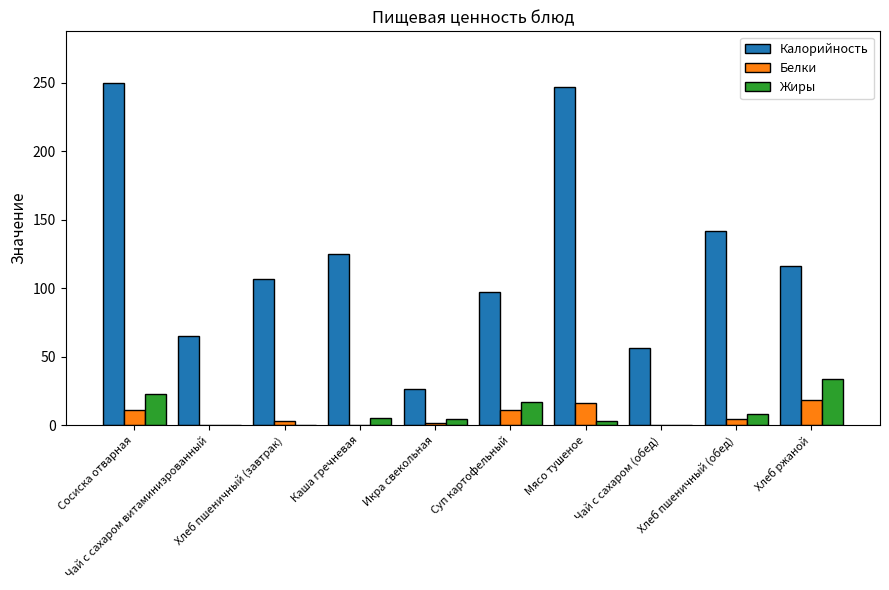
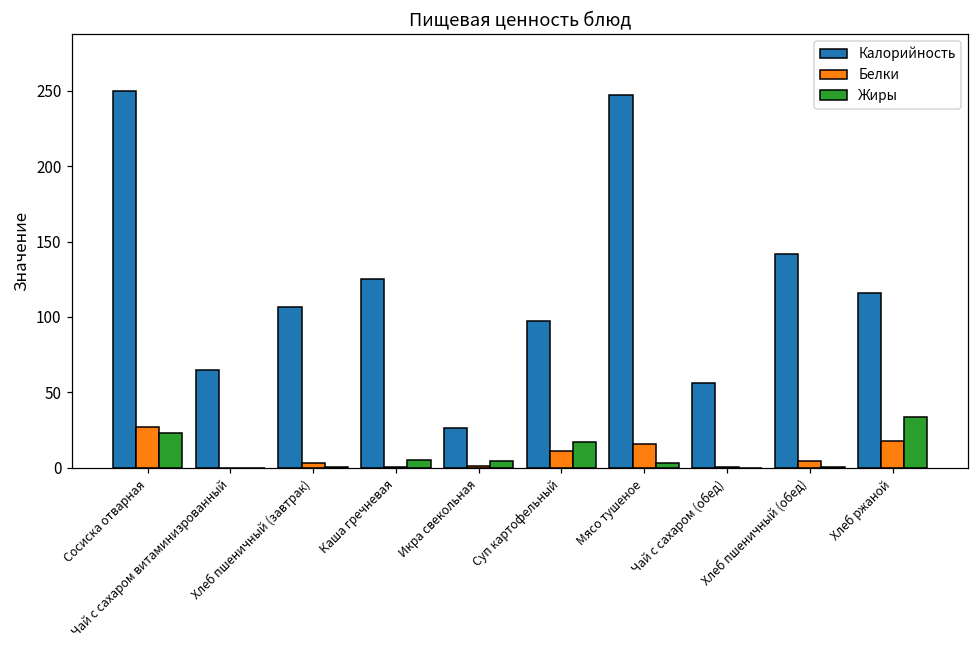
  {
    "Калорийность": {
      "Сосиска отварная": 250,
      "Чай с сахаром витаминизрованный": 65,
      "Хлеб пшеничный (завтрак)": 107,
      "Каша гречневая": 125,
      "Икра свекольная": 27,
      "Суп картофельный": 97,
      "Мясо тушеное": 247,
      "Чай с сахаром (обед)": 56,
      "Хлеб пшеничный (обед)": 142,
      "Хлеб ржаной": 116
    },
    "Белки": {
-     "Сосиска отварная": 11,
+     "Сосиска отварная": 27,
      "Чай с сахаром витаминизрованный": 0,
      "Хлеб пшеничный (завтрак)": 3,
      "Суп картофельный": 11,
      "Мясо тушеное": 16,
      "Хлеб пшеничный (обед)": 5,
      "Хлеб ржаной": 18
    },
    "Жиры": {
      "Сосиска отварная": 23,
      "Чай с сахаром витаминизрованный": 0,
      "Каша гречневая": 5,
      "Икра свекольная": 5,
      "Суп картофельный": 17,
      "Мясо тушеное": 3,
      "Чай с сахаром (обед)": 0,
-     "Хлеб пшеничный (обед)": 8,
+     "Хлеб пшеничный (обед)": 0,
      "Хлеб ржаной": 34
    }
  }
